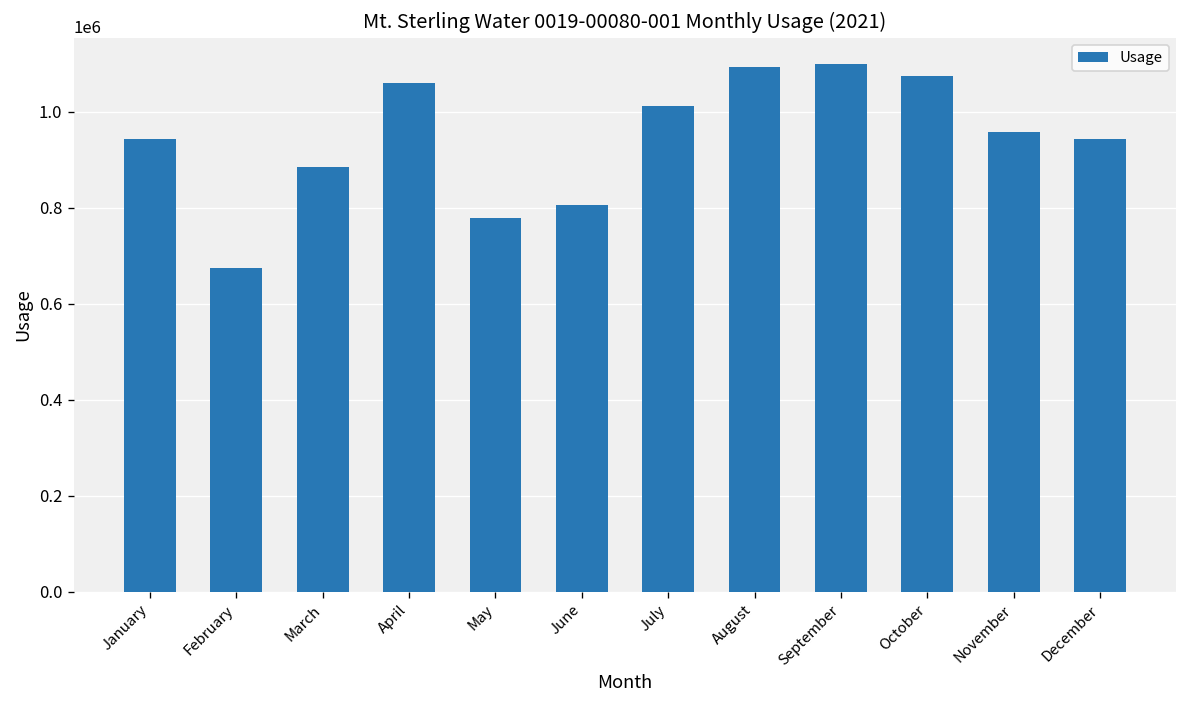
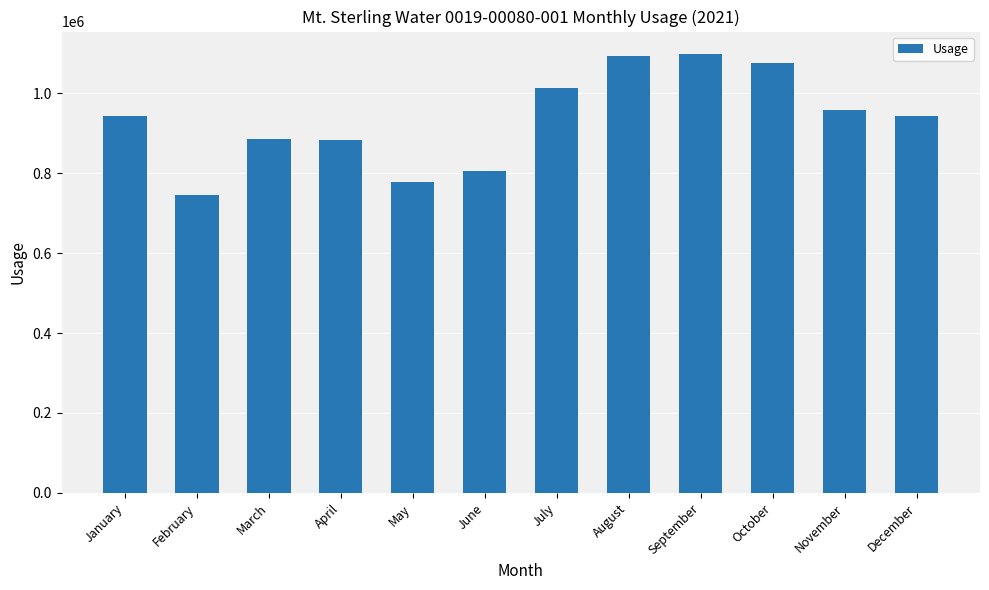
  {
    "January": 940000,
-   "February": 680000,
+   "February": 750000,
    "March": 890000,
-   "April": 1060000,
+   "April": 880000,
    "May": 780000,
    "June": 800000,
    "July": 1010000,
    "August": 1090000,
    "September": 1100000,
    "October": 1080000,
    "November": 960000,
    "December": 940000
  }
